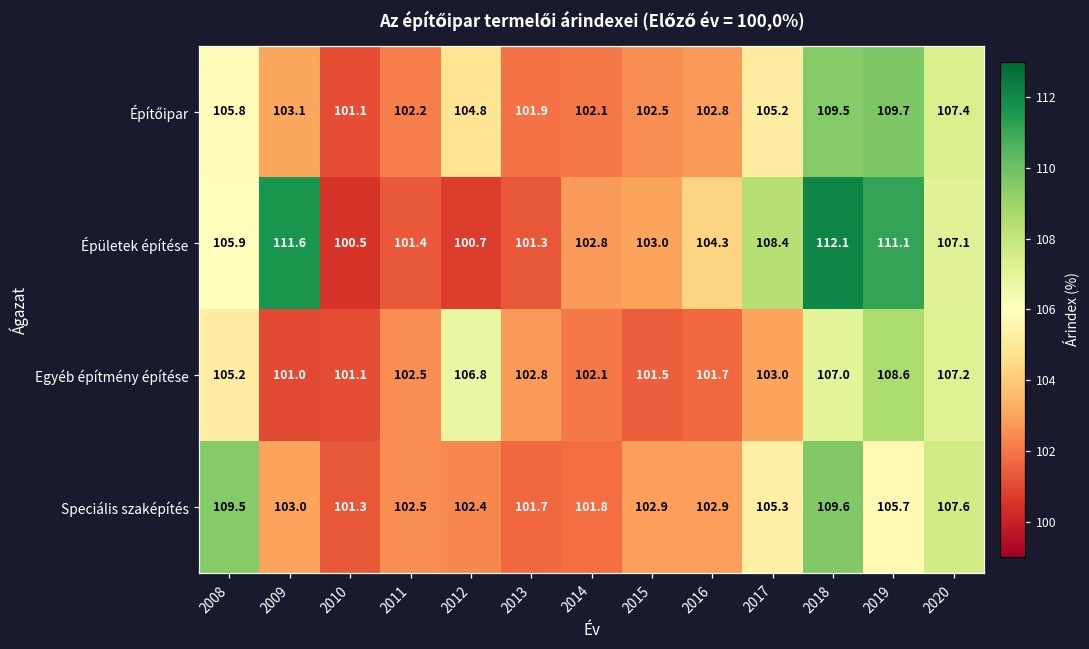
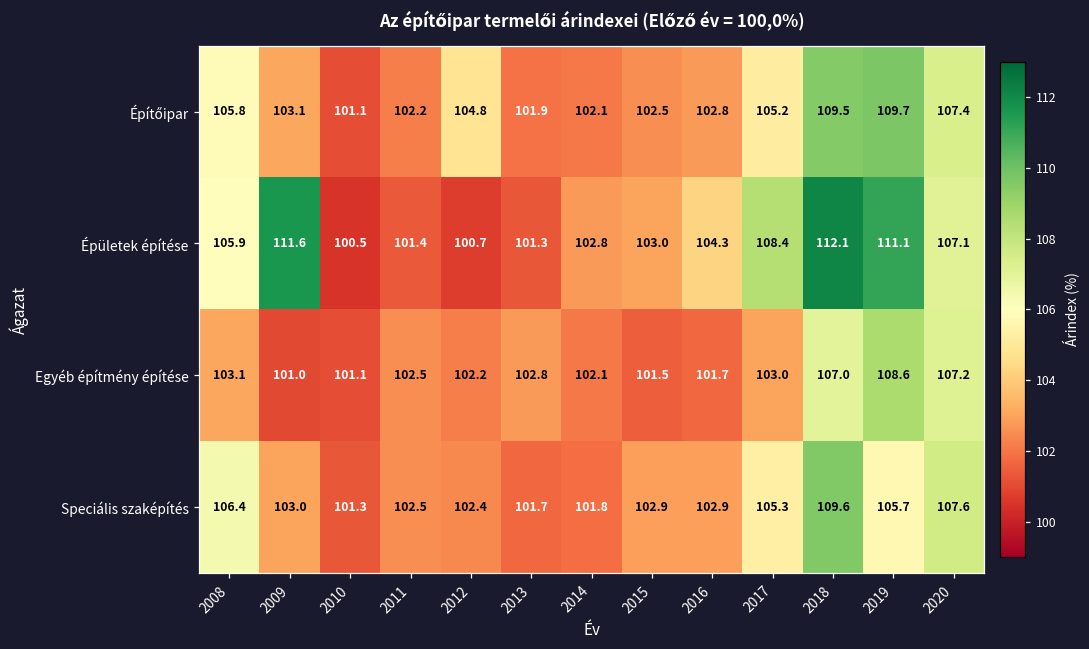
  {
    "Építőipar": {
      "2008": 105.8,
      "2009": 103.1,
      "2010": 101.1,
      "2011": 102.2,
      "2012": 104.8,
      "2013": 101.9,
      "2014": 102.1,
      "2015": 102.5,
      "2016": 102.8,
      "2017": 105.2,
      "2018": 109.5,
      "2019": 109.7,
      "2020": 107.4
    },
    "Épületek építése": {
      "2008": 105.9,
      "2009": 111.6,
      "2010": 100.5,
      "2011": 101.4,
      "2012": 100.7,
      "2013": 101.3,
      "2014": 102.8,
      "2015": 103.0,
      "2016": 104.3,
      "2017": 108.4,
      "2018": 112.1,
      "2019": 111.1,
      "2020": 107.1
    },
    "Egyéb építmény építése": {
-     "2008": 105.2,
+     "2008": 103.1,
      "2009": 101.0,
      "2010": 101.1,
      "2011": 102.5,
-     "2012": 106.8,
+     "2012": 102.2,
      "2013": 102.8,
      "2014": 102.1,
      "2015": 101.5,
      "2016": 101.7,
      "2017": 103.0,
      "2018": 107.0,
      "2019": 108.6,
      "2020": 107.2
    },
    "Speciális szaképítés": {
-     "2008": 109.5,
+     "2008": 106.4,
      "2009": 103.0,
      "2010": 101.3,
      "2011": 102.5,
      "2012": 102.4,
      "2013": 101.7,
      "2014": 101.8,
      "2015": 102.9,
      "2016": 102.9,
      "2017": 105.3,
      "2018": 109.6,
      "2019": 105.7,
      "2020": 107.6
    }
  }
